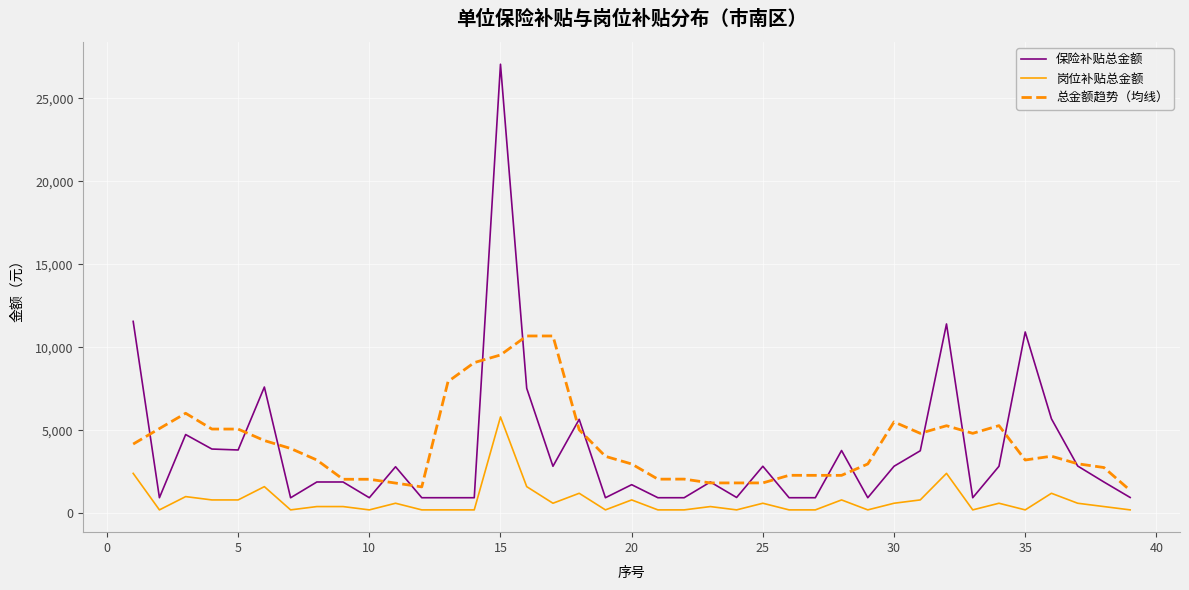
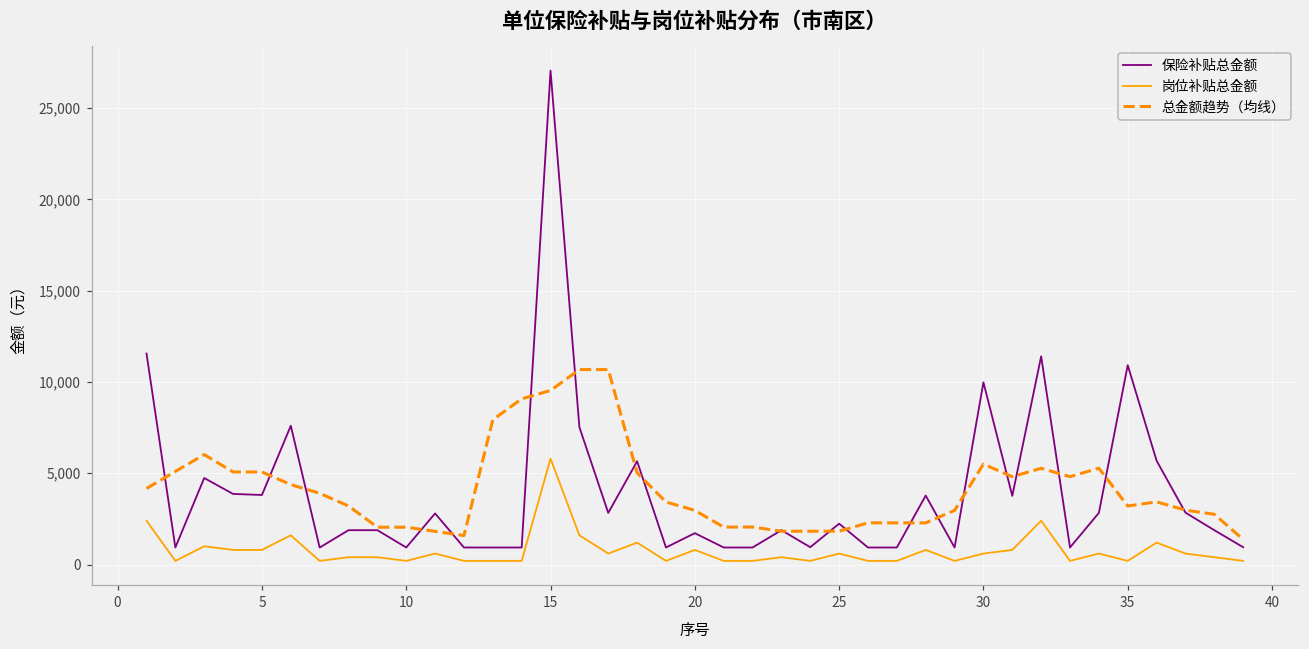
  {
    "保险补贴总金额": {
      "5": "3,800",
      "10": "900",
      "15": "27,000",
      "20": "1,700",
-     "25": "2,800",
-     "30": "2,800",
+     "25": "2,200",
+     "30": "10,000",
      "35": "10,900"
    }
  }
